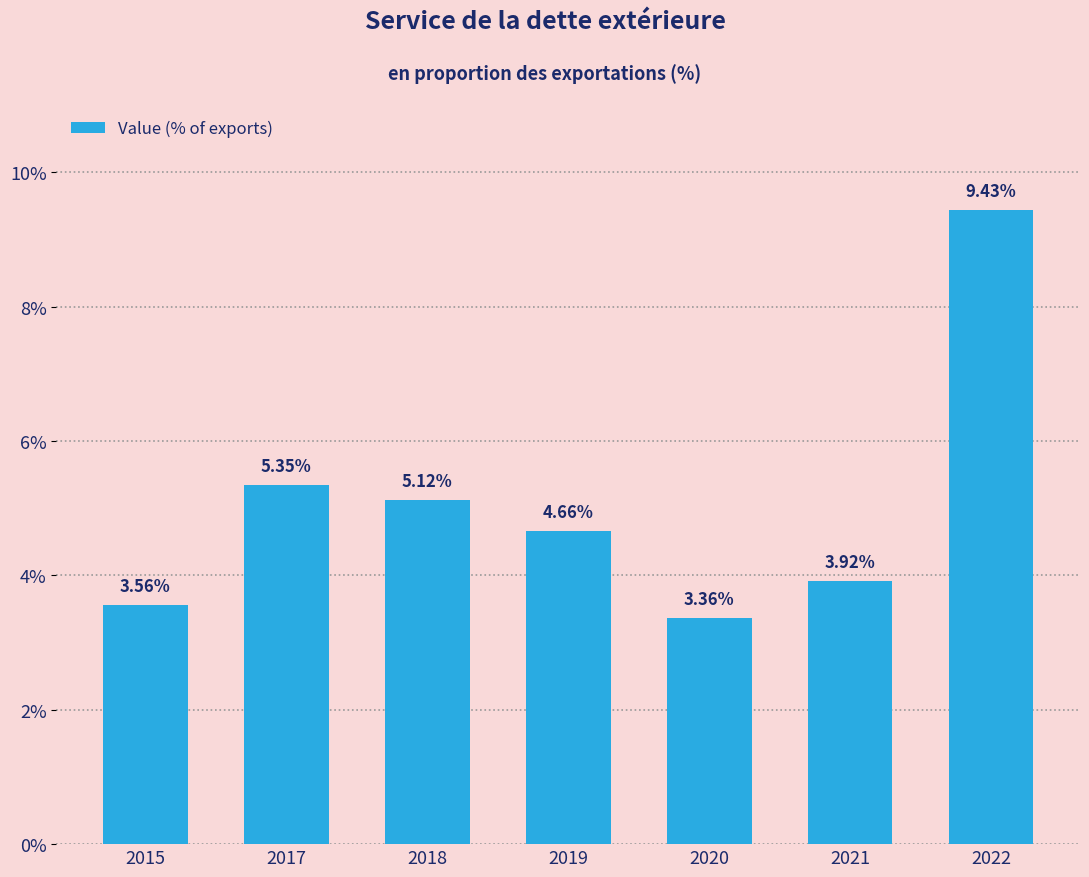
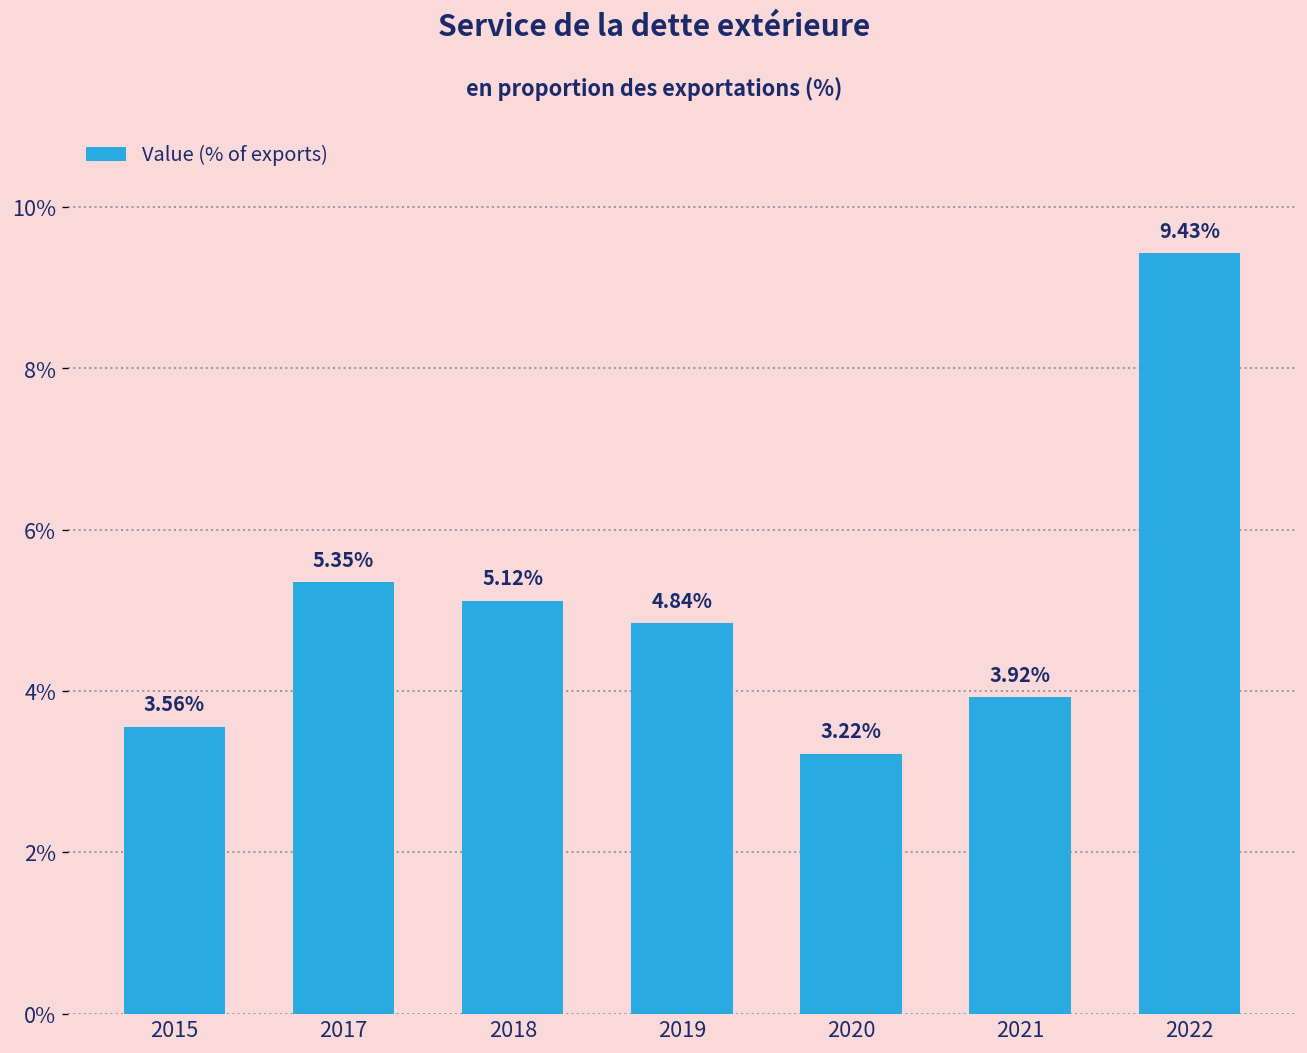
  {
    "2015": "3.56%",
    "2017": "5.35%",
    "2018": "5.12%",
-   "2019": "4.66%",
-   "2020": "3.36%",
+   "2019": "4.84%",
+   "2020": "3.22%",
    "2021": "3.92%",
    "2022": "9.43%"
  }
